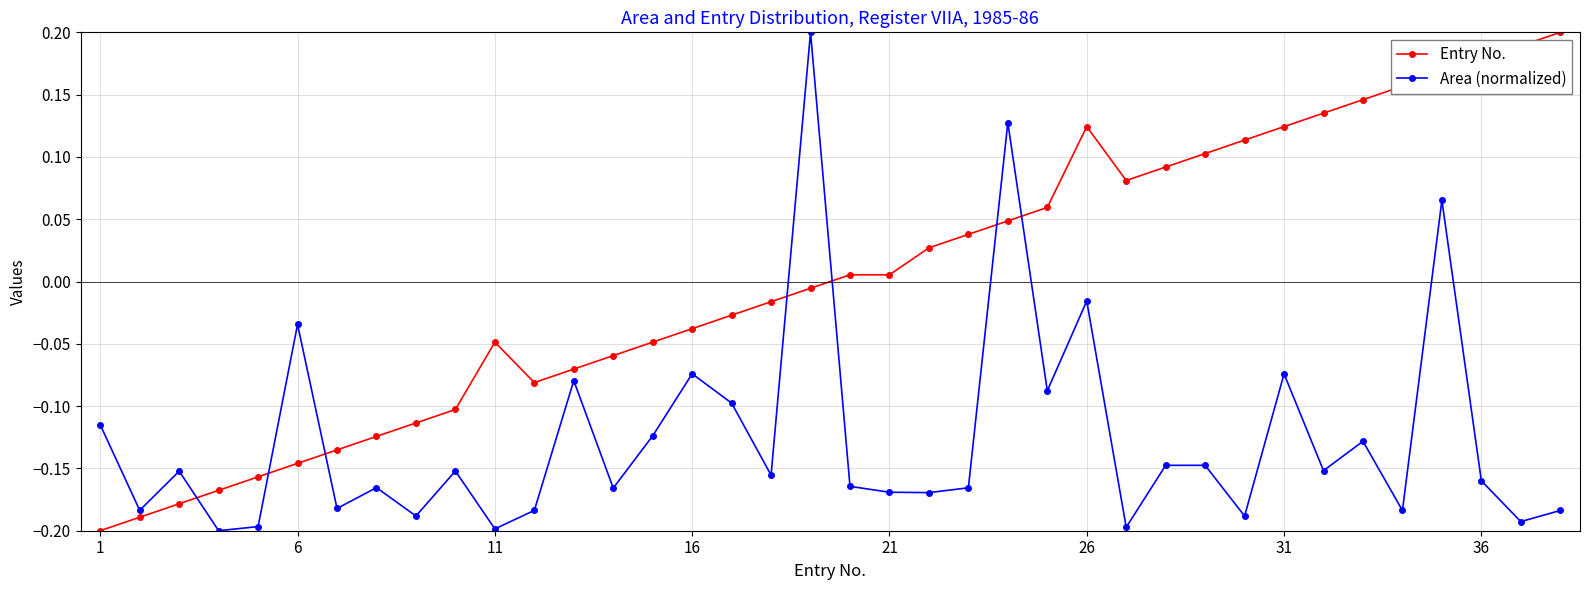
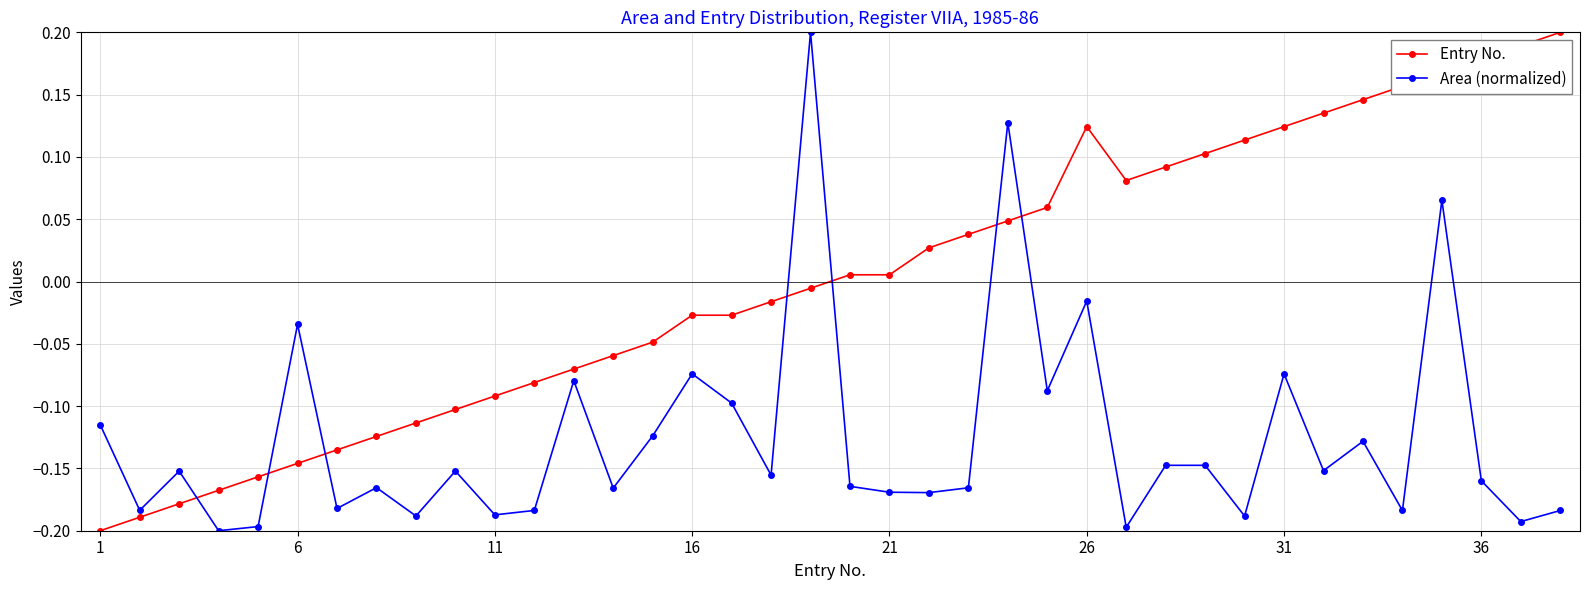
  {
    "Entry No.": {
      "1": -0.200,
      "6": -0.146,
-     "11": -0.049,
-     "16": -0.038,
+     "11": -0.092,
+     "16": -0.027,
      "21": 0.005,
      "26": 0.124,
      "31": 0.124
    },
    "Area (normalized)": {
      "1": -0.115,
      "6": -0.034,
-     "11": -0.199,
+     "11": -0.187,
      "16": -0.074,
      "21": -0.169,
      "26": -0.016,
      "31": -0.074,
      "36": -0.160
    }
  }
